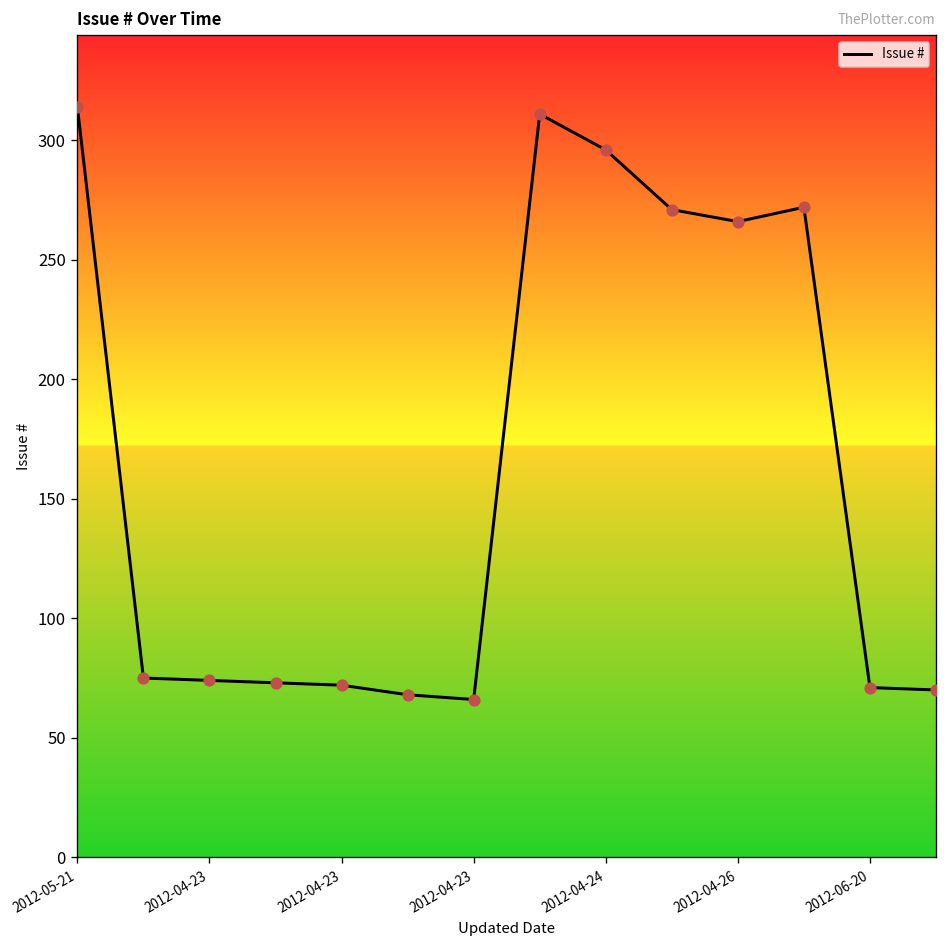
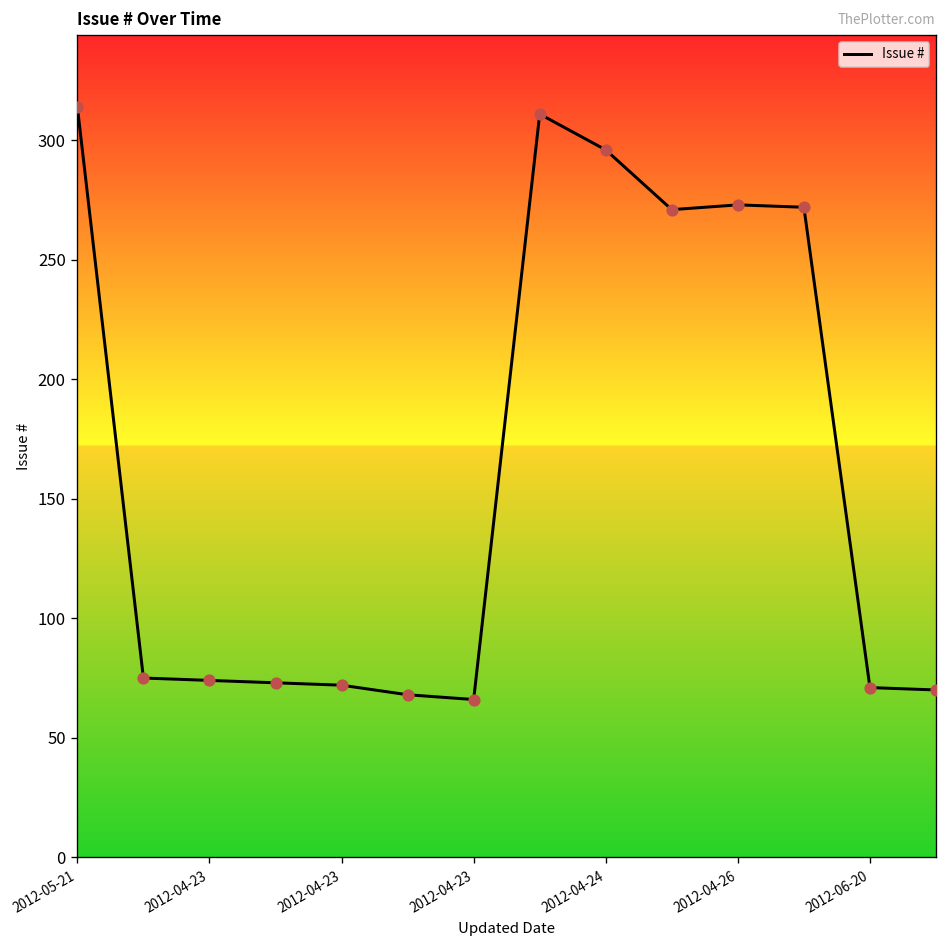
  {
    "2012-04-24": 296,
-   "2012-04-26": 266,
+   "2012-04-26": 273,
    "2012-06-20": 71
  }
